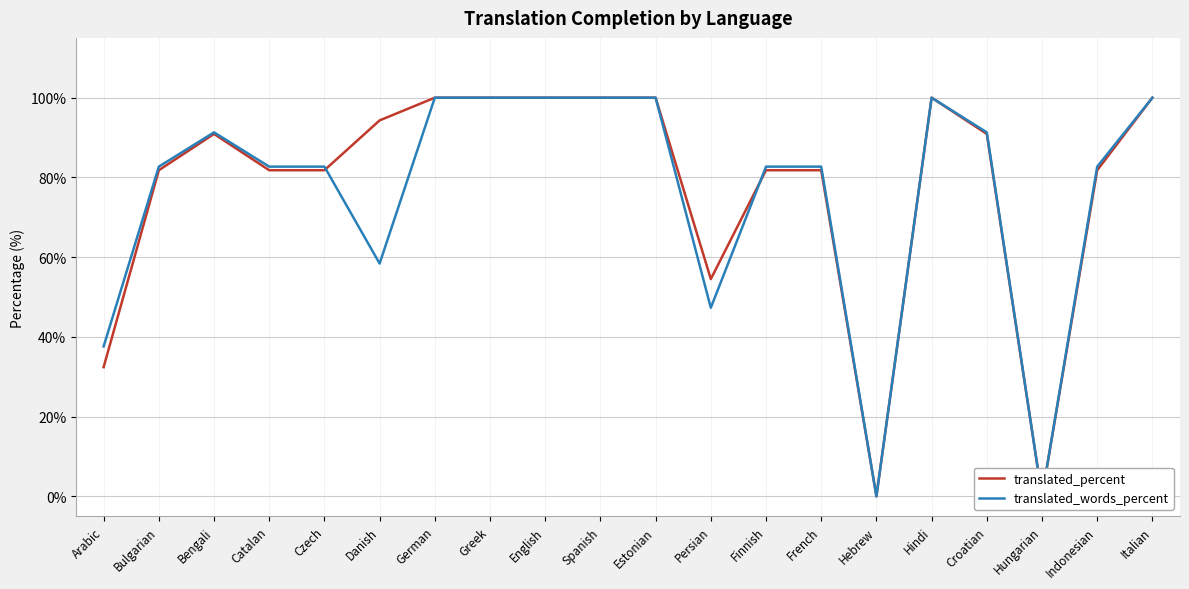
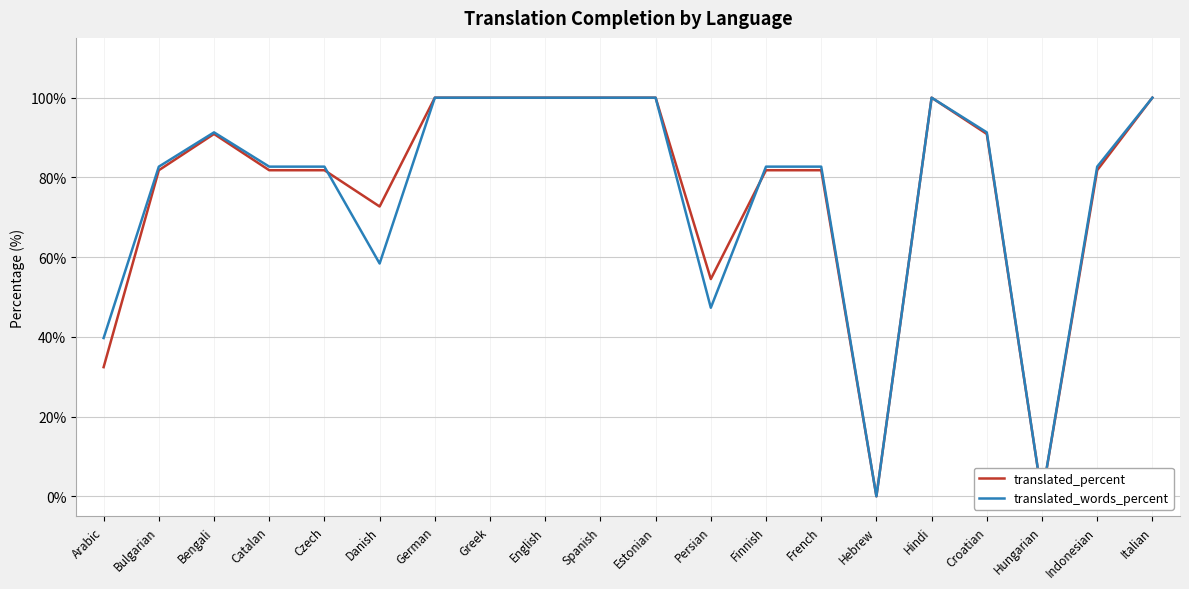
  {
    "translated_percent": {
      "Arabic": "32%",
      "Bulgarian": "82%",
      "Catalan": "82%",
      "Czech": "82%",
-     "Danish": "94%",
+     "Danish": "73%",
      "Persian": "55%",
      "Finnish": "82%",
      "French": "82%",
      "Indonesian": "82%"
    },
    "translated_words_percent": {
-     "Arabic": "38%",
+     "Arabic": "40%",
      "Bulgarian": "83%",
      "Catalan": "83%",
      "Czech": "83%",
      "Danish": "58%",
      "Persian": "47%",
      "Finnish": "83%",
      "French": "83%",
      "Indonesian": "83%"
    }
  }
